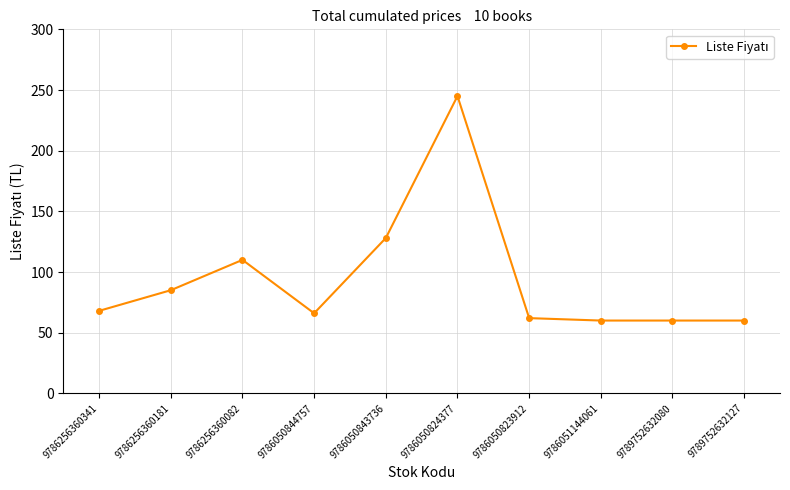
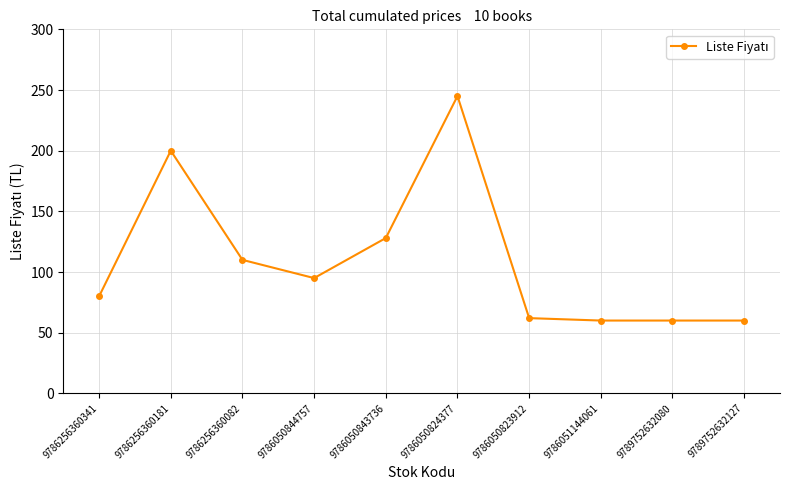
  {
-   "9786256360341": 68,
-   "9786256360181": 85,
+   "9786256360341": 80,
+   "9786256360181": 200,
    "9786256360082": 110,
-   "9786050844757": 66,
+   "9786050844757": 95,
    "9786050843736": 128,
    "9786050824377": 245,
    "9786050823912": 62,
    "9786051144061": 60,
    "9789752632080": 60,
    "9789752632127": 60
  }
